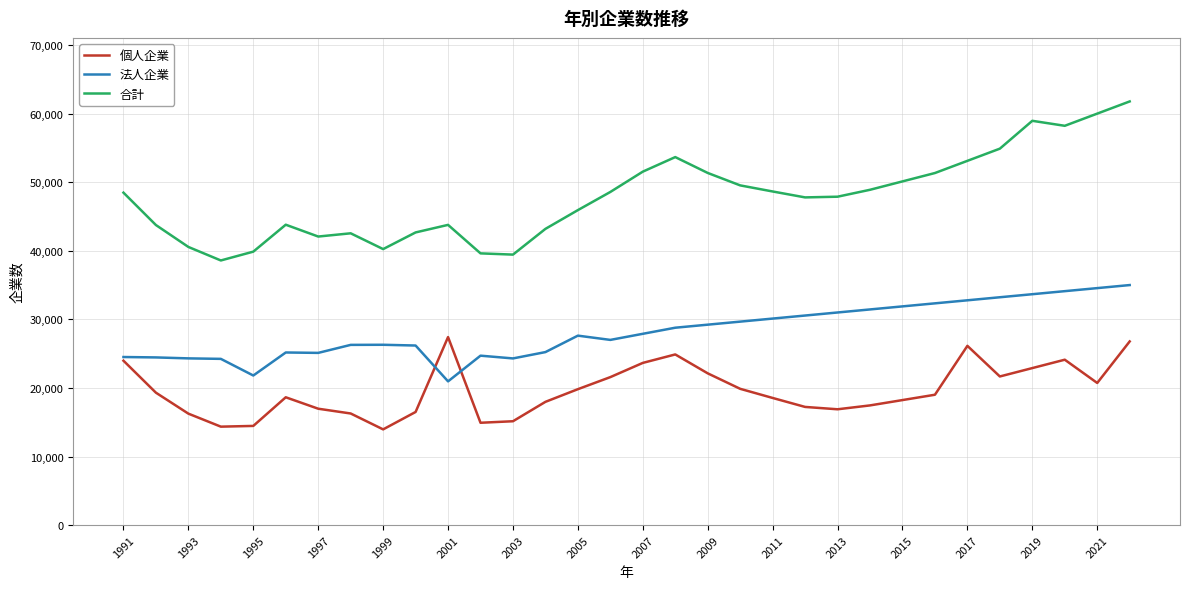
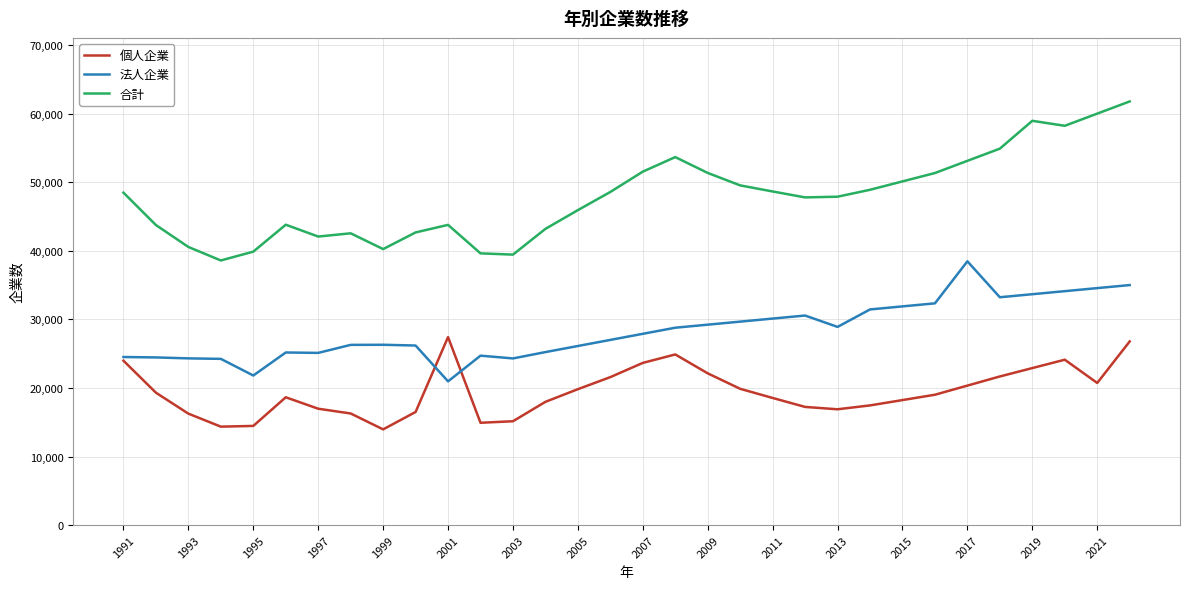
  {
    "個人企業": {
      "1991": "24,000",
      "1993": "16,000",
      "1995": "14,000",
      "1997": "17,000",
      "1999": "14,000",
      "2001": "27,000",
      "2003": "15,000",
      "2005": "20,000",
      "2007": "24,000",
      "2009": "22,000",
      "2011": "19,000",
      "2013": "17,000",
      "2015": "18,000",
-     "2017": "26,000",
+     "2017": "20,000",
      "2019": "23,000",
      "2021": "21,000"
    },
    "法人企業": {
      "1991": "25,000",
      "1993": "24,000",
      "1995": "22,000",
      "1997": "25,000",
      "1999": "26,000",
      "2001": "21,000",
      "2003": "24,000",
-     "2005": "28,000",
+     "2005": "26,000",
      "2007": "28,000",
      "2009": "29,000",
      "2011": "30,000",
-     "2013": "31,000",
+     "2013": "29,000",
      "2015": "32,000",
-     "2017": "33,000",
+     "2017": "38,000",
      "2019": "34,000",
      "2021": "35,000"
    },
    "合計": {
      "1991": "48,000",
      "1993": "41,000",
      "1995": "40,000",
      "1997": "42,000",
      "1999": "40,000",
      "2001": "44,000",
      "2003": "39,000",
      "2005": "46,000",
      "2007": "52,000",
      "2009": "51,000",
      "2011": "49,000",
      "2013": "48,000",
      "2015": "50,000",
      "2017": "53,000",
      "2019": "59,000",
      "2021": "60,000"
    }
  }
